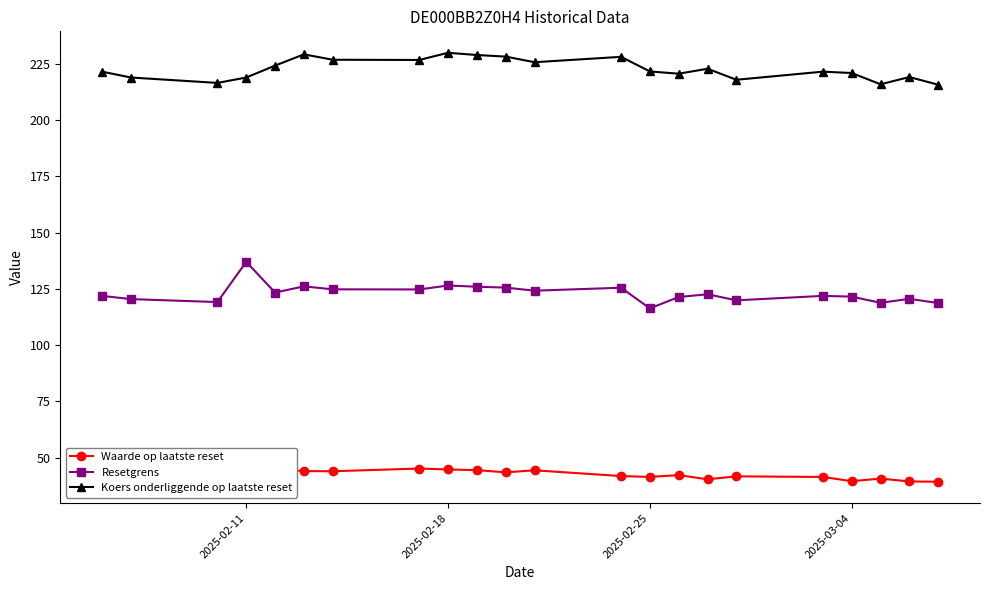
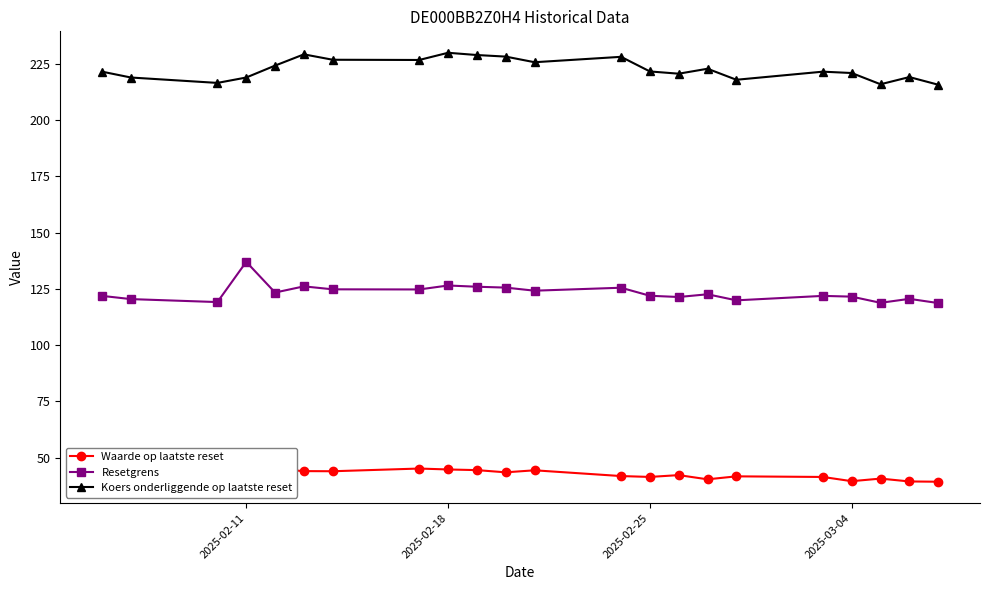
  {
    "Waarde op laatste reset": {
      "2025-02-18": 45,
      "2025-02-25": 41,
      "2025-03-04": 39
    },
    "Resetgrens": {
      "2025-02-11": 137,
      "2025-02-18": 127,
-     "2025-02-25": 116,
+     "2025-02-25": 122,
      "2025-03-04": 122
    },
    "Koers onderliggende op laatste reset": {
      "2025-02-11": 219,
      "2025-02-18": 230,
      "2025-02-25": 222,
      "2025-03-04": 221
    }
  }
